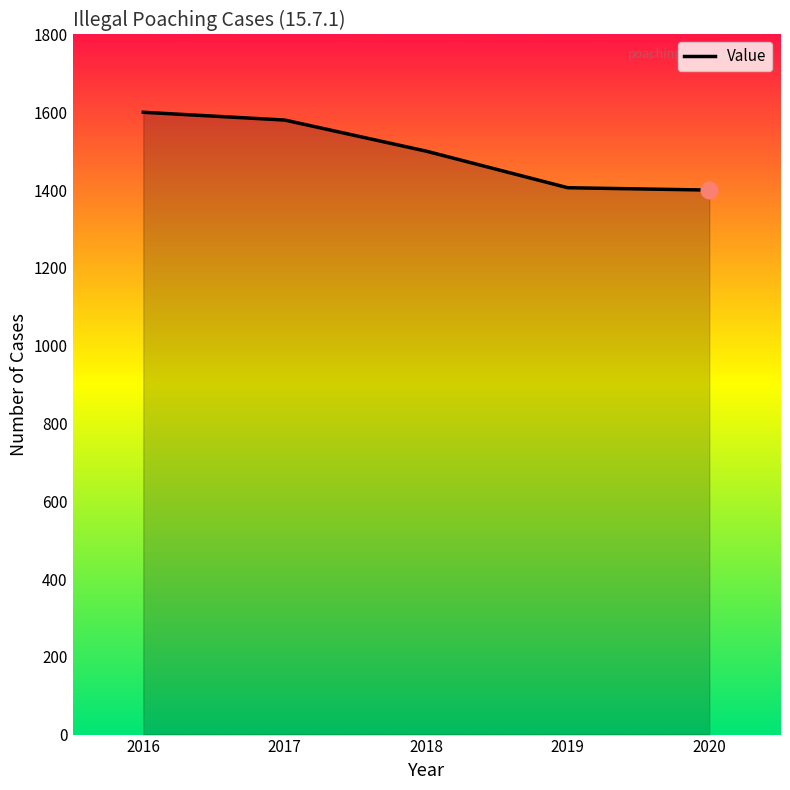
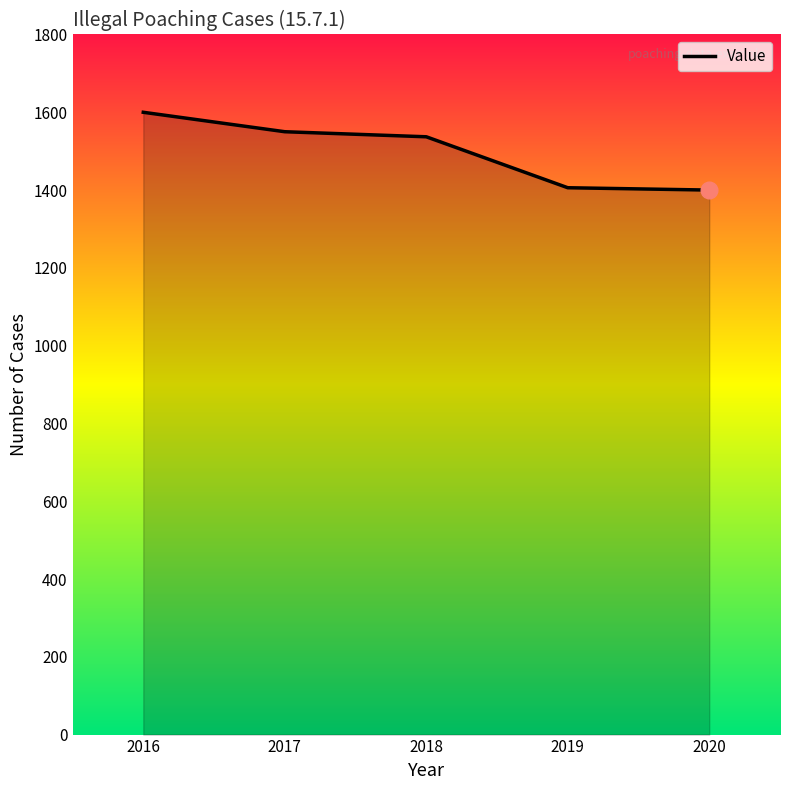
  {
    "Value": {
      "2016": 1600,
-     "2017": 1580,
-     "2018": 1500,
+     "2017": 1550,
+     "2018": 1540,
      "2019": 1410
    }
  }
